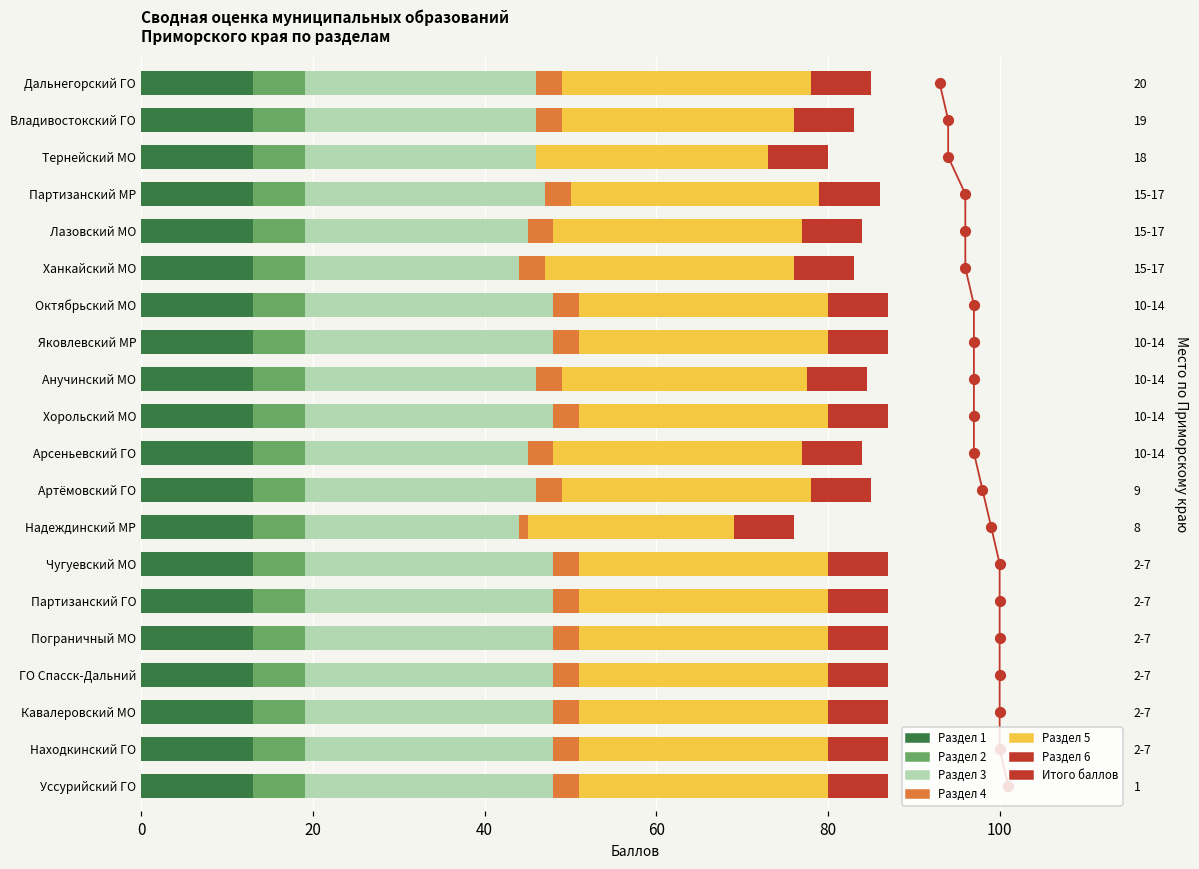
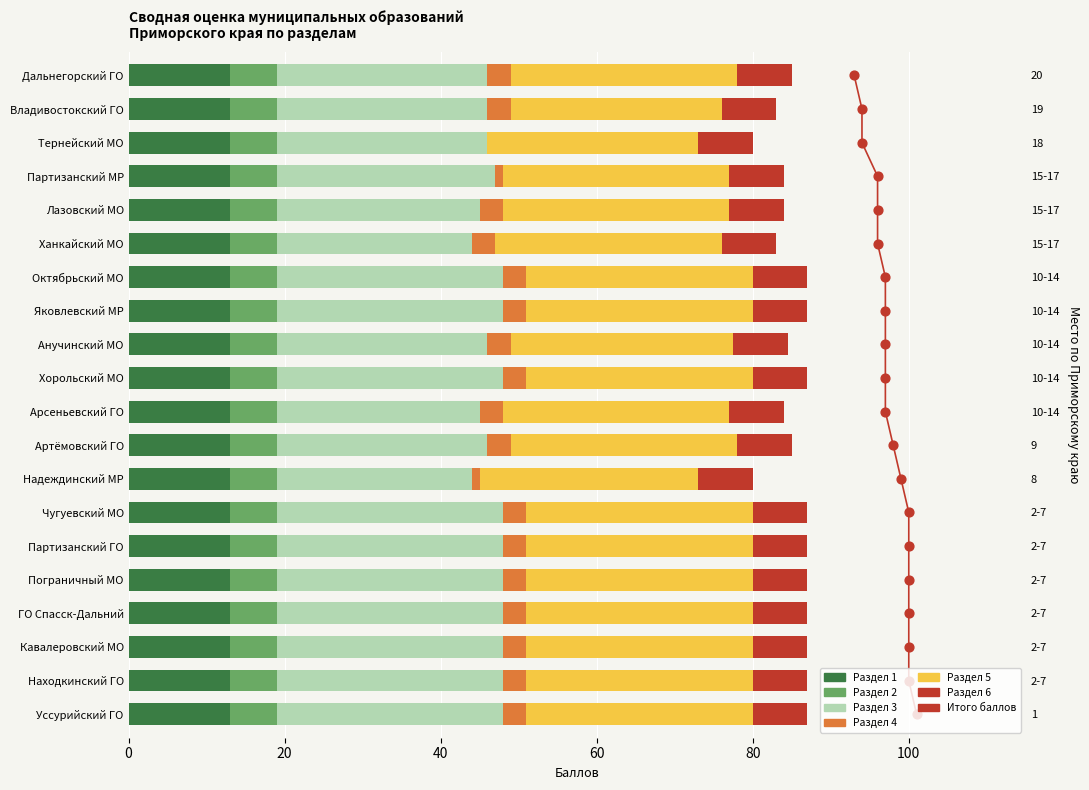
  {
    "Раздел 1": {
      "Дальнегорский ГО": 13,
      "Владивостокский ГО": 13,
      "Тернейский МО": 13,
      "Партизанский МР": 13,
      "Лазовский МО": 13,
      "Ханкайский МО": 13,
      "Октябрьский МО": 13,
      "Яковлевский МР": 13,
      "Анучинский МО": 13,
      "Хорольский МО": 13,
      "Арсеньевский ГО": 13,
      "Артёмовский ГО": 13,
      "Надеждинский МР": 13,
      "Чугуевский МО": 13,
      "Партизанский ГО": 13,
      "Пограничный МО": 13,
      "ГО Спасск-Дальний": 13,
      "Кавалеровский МО": 13,
      "Находкинский ГО": 13,
      "Уссурийский ГО": 13
    },
    "Раздел 2": {
      "Дальнегорский ГО": 6,
      "Владивостокский ГО": 6,
      "Тернейский МО": 6,
      "Партизанский МР": 6,
      "Лазовский МО": 6,
      "Ханкайский МО": 6,
      "Октябрьский МО": 6,
      "Яковлевский МР": 6,
      "Анучинский МО": 6,
      "Хорольский МО": 6,
      "Арсеньевский ГО": 6,
      "Артёмовский ГО": 6,
      "Надеждинский МР": 6,
      "Чугуевский МО": 6,
      "Партизанский ГО": 6,
      "Пограничный МО": 6,
      "ГО Спасск-Дальний": 6,
      "Кавалеровский МО": 6,
      "Находкинский ГО": 6,
      "Уссурийский ГО": 6
    },
    "Раздел 3": {
      "Дальнегорский ГО": 27,
      "Владивостокский ГО": 27,
      "Тернейский МО": 27,
      "Партизанский МР": 28,
      "Лазовский МО": 26,
      "Ханкайский МО": 25,
      "Октябрьский МО": 29,
      "Яковлевский МР": 29,
      "Анучинский МО": 27,
      "Хорольский МО": 29,
      "Арсеньевский ГО": 26,
      "Артёмовский ГО": 27,
      "Надеждинский МР": 25,
      "Чугуевский МО": 29,
      "Партизанский ГО": 29,
      "Пограничный МО": 29,
      "ГО Спасск-Дальний": 29,
      "Кавалеровский МО": 29,
      "Находкинский ГО": 29,
      "Уссурийский ГО": 29
    },
    "Раздел 4": {
      "Дальнегорский ГО": 3,
      "Владивостокский ГО": 3,
      "Тернейский МО": 0,
-     "Партизанский МР": 3,
+     "Партизанский МР": 1,
      "Лазовский МО": 3,
      "Ханкайский МО": 3,
      "Октябрьский МО": 3,
      "Яковлевский МР": 3,
      "Анучинский МО": 3,
      "Хорольский МО": 3,
      "Арсеньевский ГО": 3,
      "Артёмовский ГО": 3,
      "Надеждинский МР": 1,
      "Чугуевский МО": 3,
      "Партизанский ГО": 3,
      "Пограничный МО": 3,
      "ГО Спасск-Дальний": 3,
      "Кавалеровский МО": 3,
      "Находкинский ГО": 3,
      "Уссурийский ГО": 3
    },
    "Раздел 5": {
      "Дальнегорский ГО": 29,
      "Владивостокский ГО": 27,
      "Тернейский МО": 27,
      "Партизанский МР": 29,
      "Лазовский МО": 29,
      "Ханкайский МО": 29,
      "Октябрьский МО": 29,
      "Яковлевский МР": 29,
      "Анучинский МО": 29,
      "Хорольский МО": 29,
      "Арсеньевский ГО": 29,
      "Артёмовский ГО": 29,
-     "Надеждинский МР": 24,
+     "Надеждинский МР": 28,
      "Чугуевский МО": 29,
      "Партизанский ГО": 29,
      "Пограничный МО": 29,
      "ГО Спасск-Дальний": 29,
      "Кавалеровский МО": 29,
      "Находкинский ГО": 29,
      "Уссурийский ГО": 29
    }
  }
